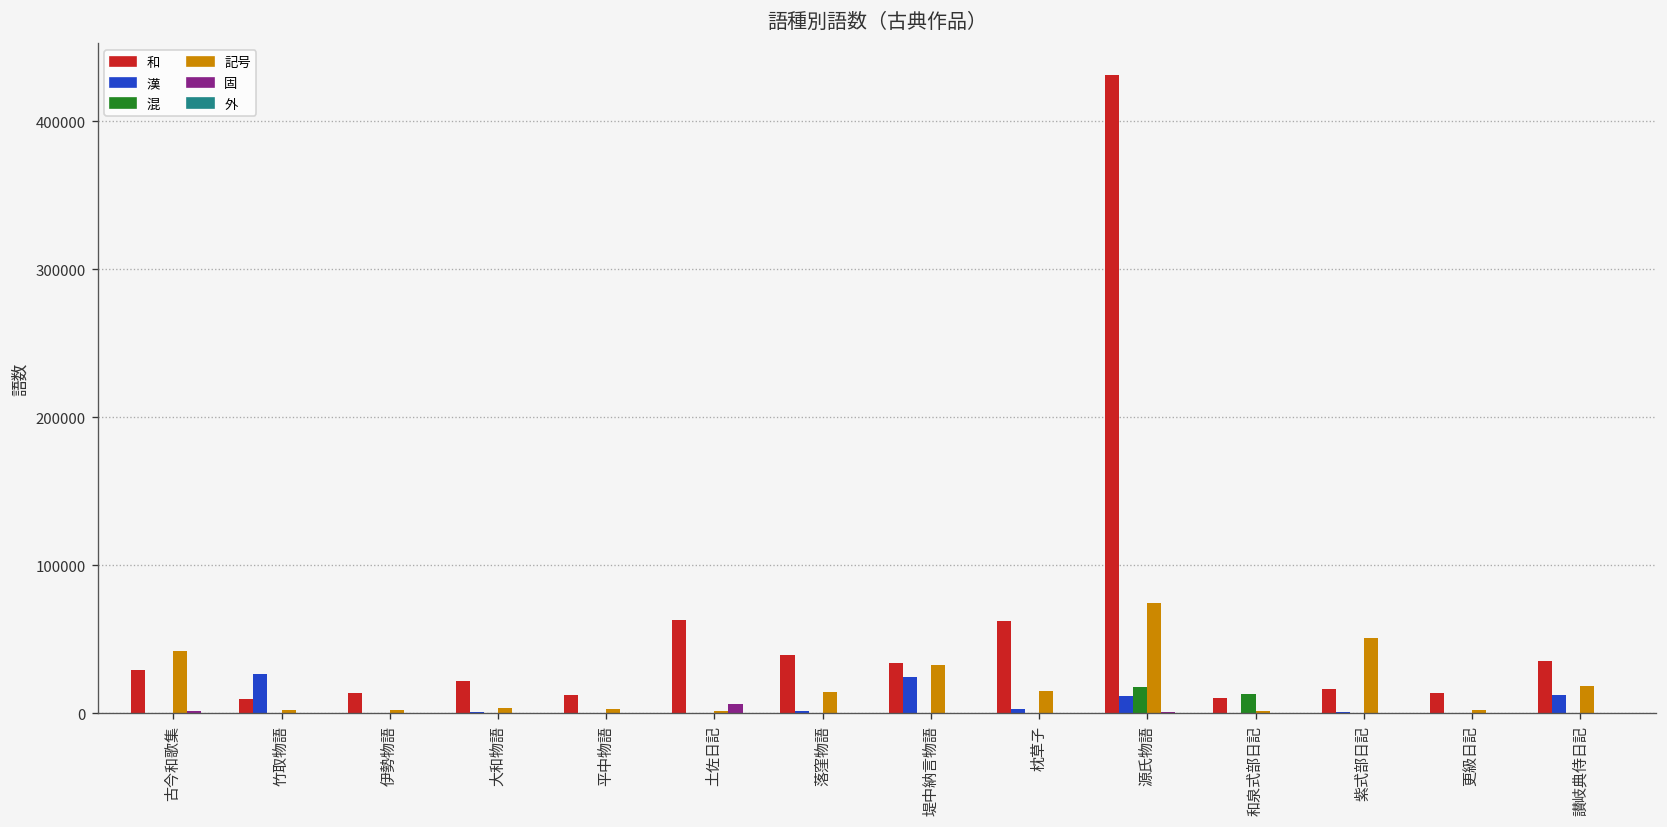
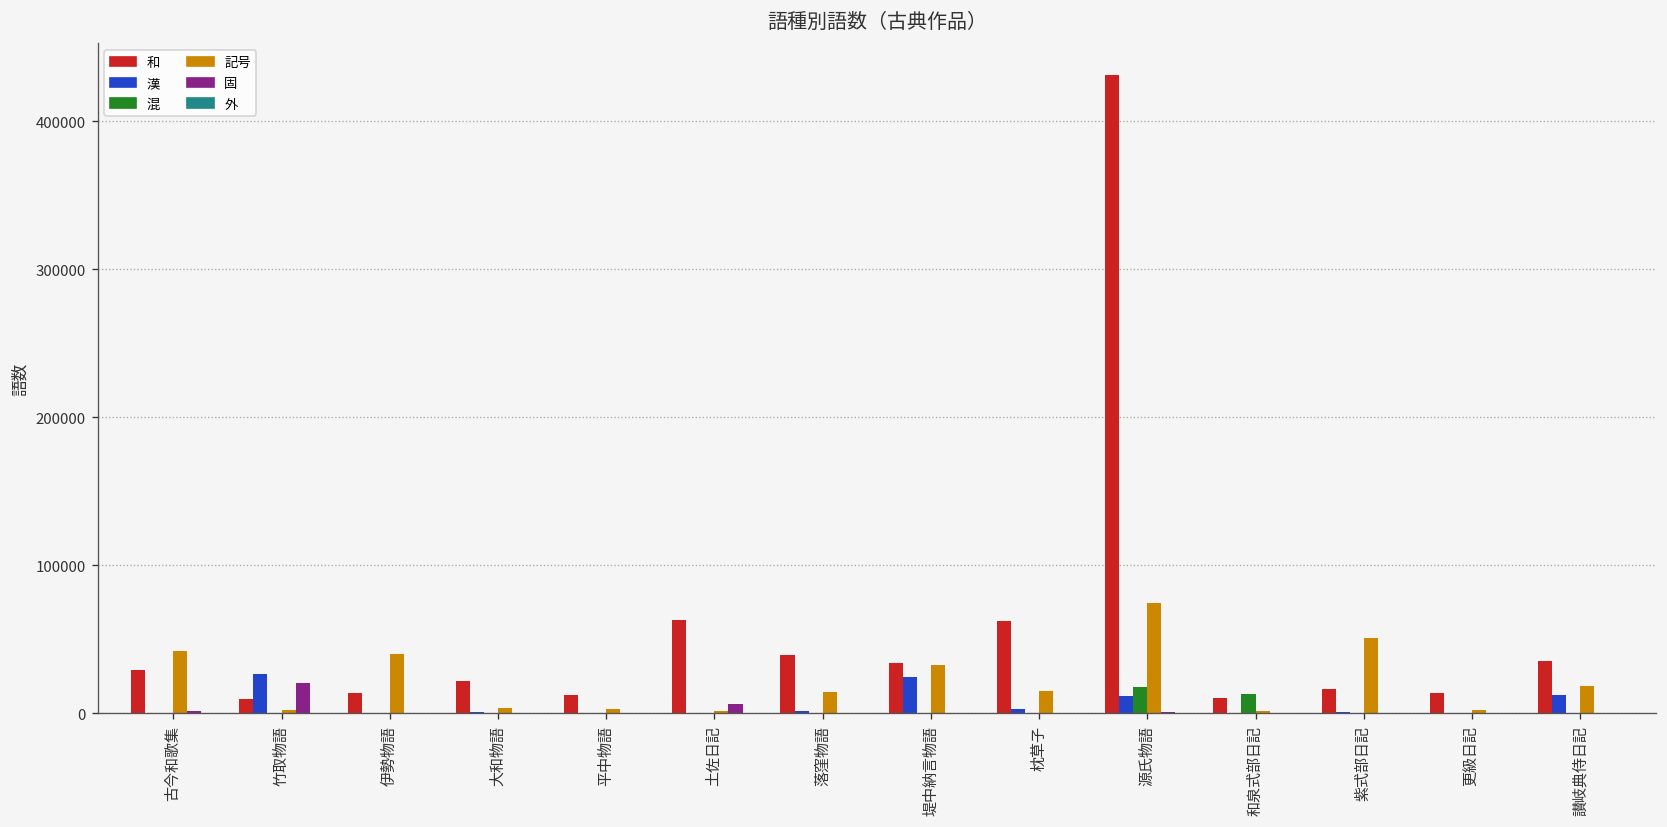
  {
    "和": {
      "古今和歌集": 29000,
      "竹取物語": 10000,
      "伊勢物語": 13000,
      "大和物語": 22000,
      "平中物語": 12000,
      "土佐日記": 63000,
      "落窪物語": 40000,
      "堤中納言物語": 34000,
      "枕草子": 63000,
      "源氏物語": 431000,
      "和泉式部日記": 11000,
      "紫式部日記": 16000,
      "更級日記": 14000,
      "讃岐典侍日記": 35000
    },
    "漢": {
      "竹取物語": 27000,
      "堤中納言物語": 25000,
      "枕草子": 3000,
      "源氏物語": 12000,
      "讃岐典侍日記": 13000
    },
    "混": {
      "源氏物語": 18000,
      "和泉式部日記": 13000
    },
    "記号": {
      "古今和歌集": 42000,
      "竹取物語": 2000,
-     "伊勢物語": 2000,
+     "伊勢物語": 40000,
      "大和物語": 4000,
      "平中物語": 3000,
      "落窪物語": 15000,
      "堤中納言物語": 33000,
      "枕草子": 15000,
      "源氏物語": 75000,
      "紫式部日記": 51000,
      "更級日記": 2000,
      "讃岐典侍日記": 18000
    },
    "固": {
-     "竹取物語": 0,
+     "竹取物語": 20000,
      "土佐日記": 7000
    },
    "外": {
      "伊勢物語": 0,
      "平中物語": 0,
      "土佐日記": 0,
      "和泉式部日記": 0
    }
  }
